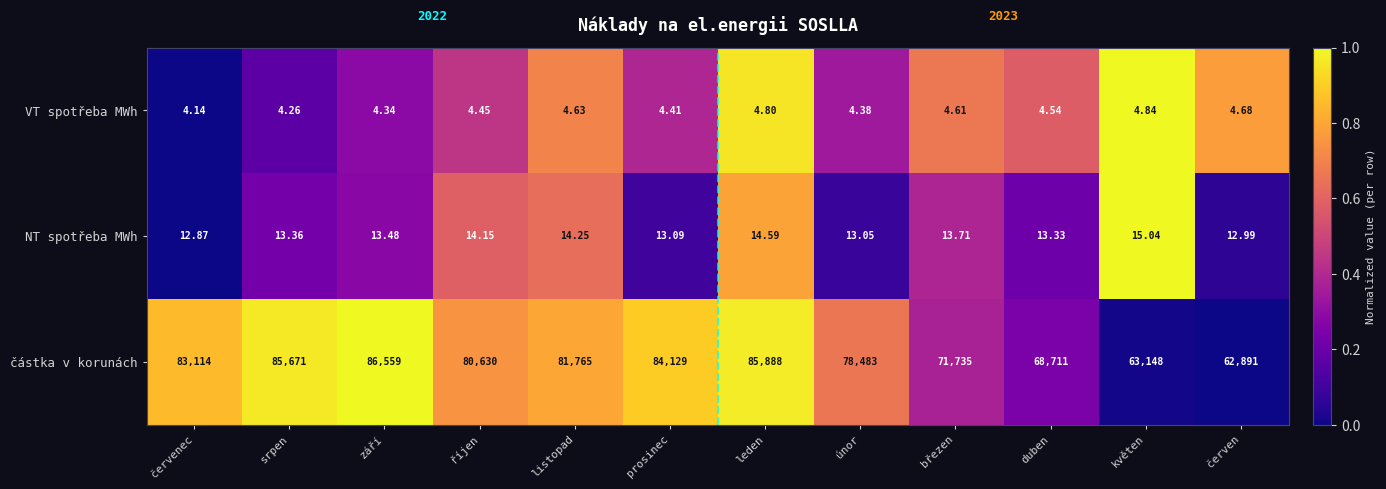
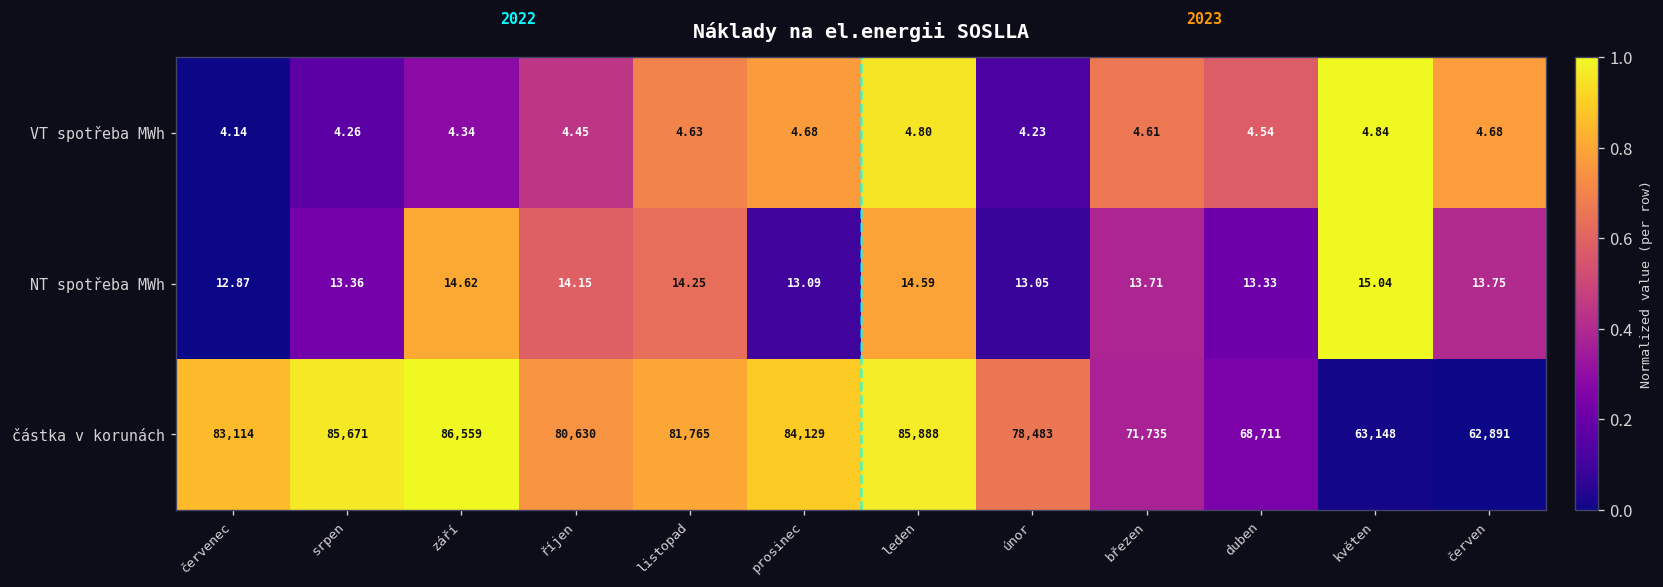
  {
    "VT spotřeba MWh": {
      "červenec": "4.14",
      "srpen": "4.26",
      "září": "4.34",
      "říjen": "4.45",
      "listopad": "4.63",
-     "prosinec": "4.41",
+     "prosinec": "4.68",
      "leden": "4.80",
-     "únor": "4.38",
+     "únor": "4.23",
      "březen": "4.61",
      "duben": "4.54",
      "květen": "4.84",
      "červen": "4.68"
    },
    "NT spotřeba MWh": {
      "červenec": "12.87",
      "srpen": "13.36",
-     "září": "13.48",
+     "září": "14.62",
      "říjen": "14.15",
      "listopad": "14.25",
      "prosinec": "13.09",
      "leden": "14.59",
      "únor": "13.05",
      "březen": "13.71",
      "duben": "13.33",
      "květen": "15.04",
-     "červen": "12.99"
+     "červen": "13.75"
    },
    "částka v korunách": {
      "červenec": "83,114",
      "srpen": "85,671",
      "září": "86,559",
      "říjen": "80,630",
      "listopad": "81,765",
      "prosinec": "84,129",
      "leden": "85,888",
      "únor": "78,483",
      "březen": "71,735",
      "duben": "68,711",
      "květen": "63,148",
      "červen": "62,891"
    }
  }
